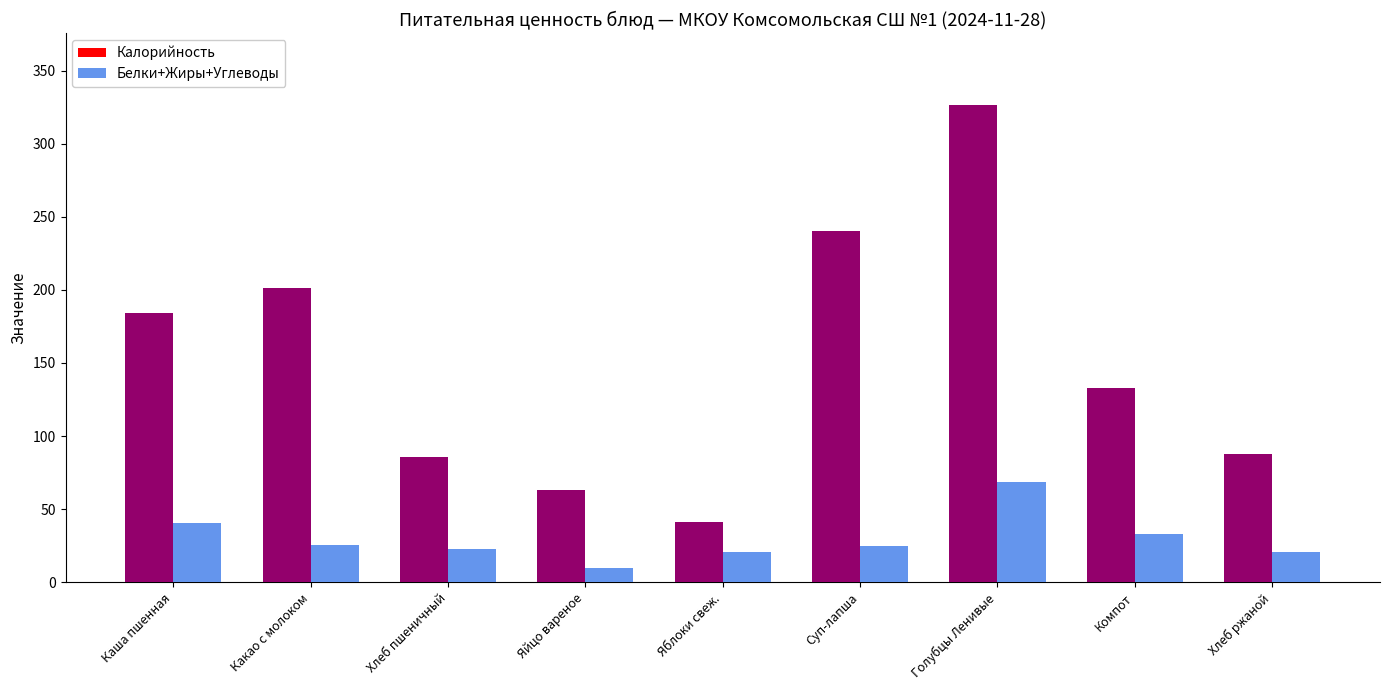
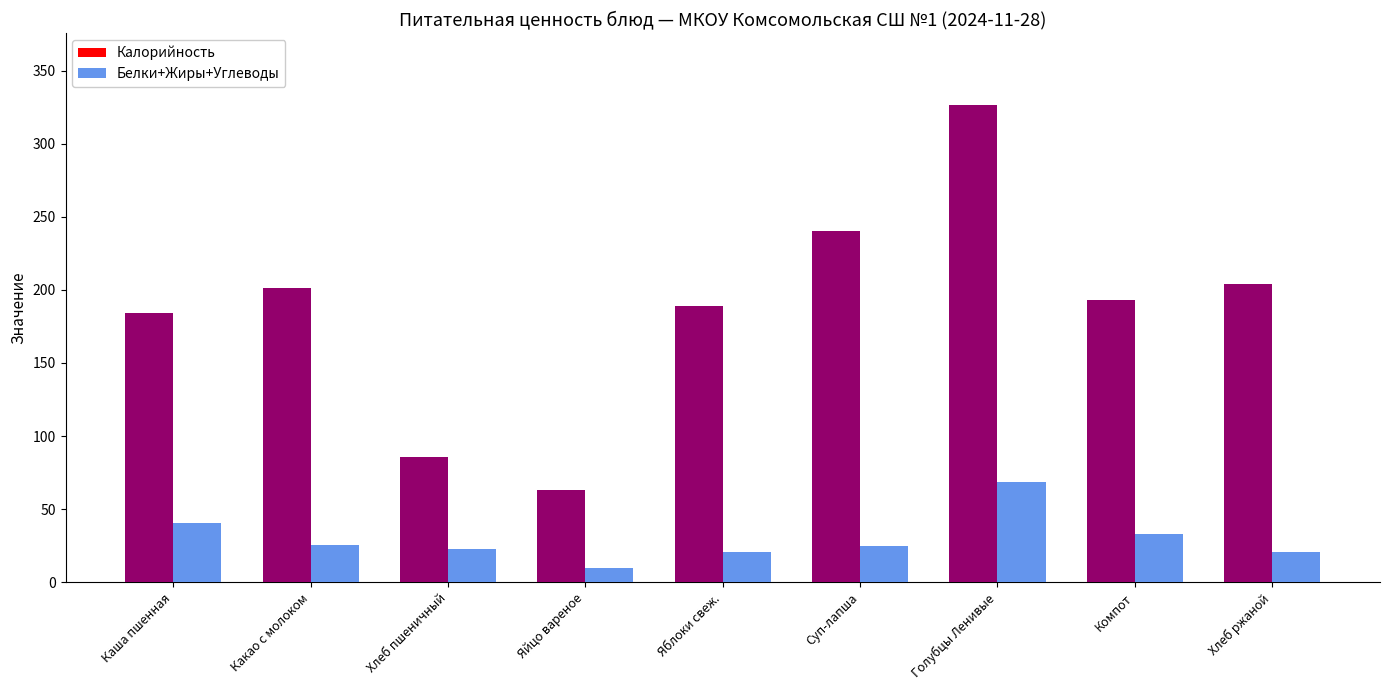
  {
    "Калорийность": {
      "Каша пшенная": 184,
      "Какао с молоком": 201,
      "Хлеб пшеничный": 86,
      "Яйцо вареное": 63,
-     "Яблоки свеж.": 41,
+     "Яблоки свеж.": 189,
      "Суп-лапша": 240,
      "Голубцы Ленивые": 327,
-     "Компот": 133,
-     "Хлеб ржаной": 88
+     "Компот": 193,
+     "Хлеб ржаной": 204
    },
    "Белки+Жиры+Углеводы": {
      "Каша пшенная": 40,
      "Какао с молоком": 25,
      "Хлеб пшеничный": 23,
      "Яйцо вареное": 10,
      "Яблоки свеж.": 21,
      "Суп-лапша": 25,
      "Голубцы Ленивые": 69,
      "Компот": 33,
      "Хлеб ржаной": 21
    }
  }
